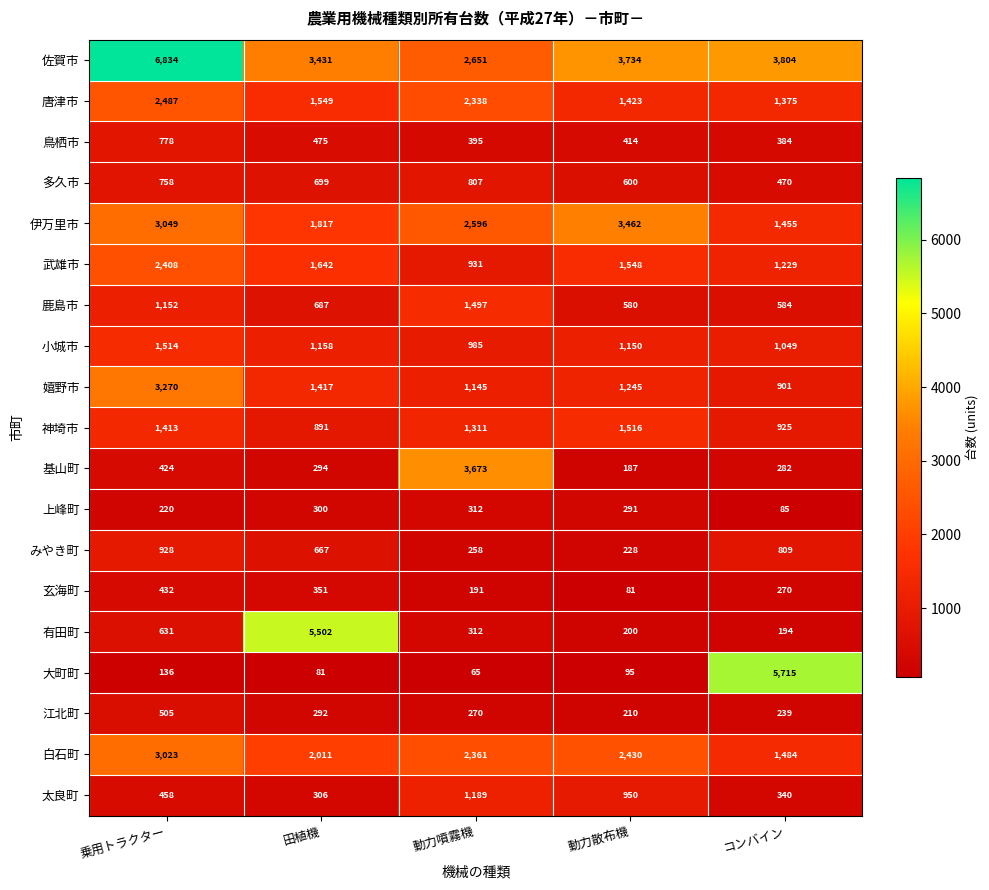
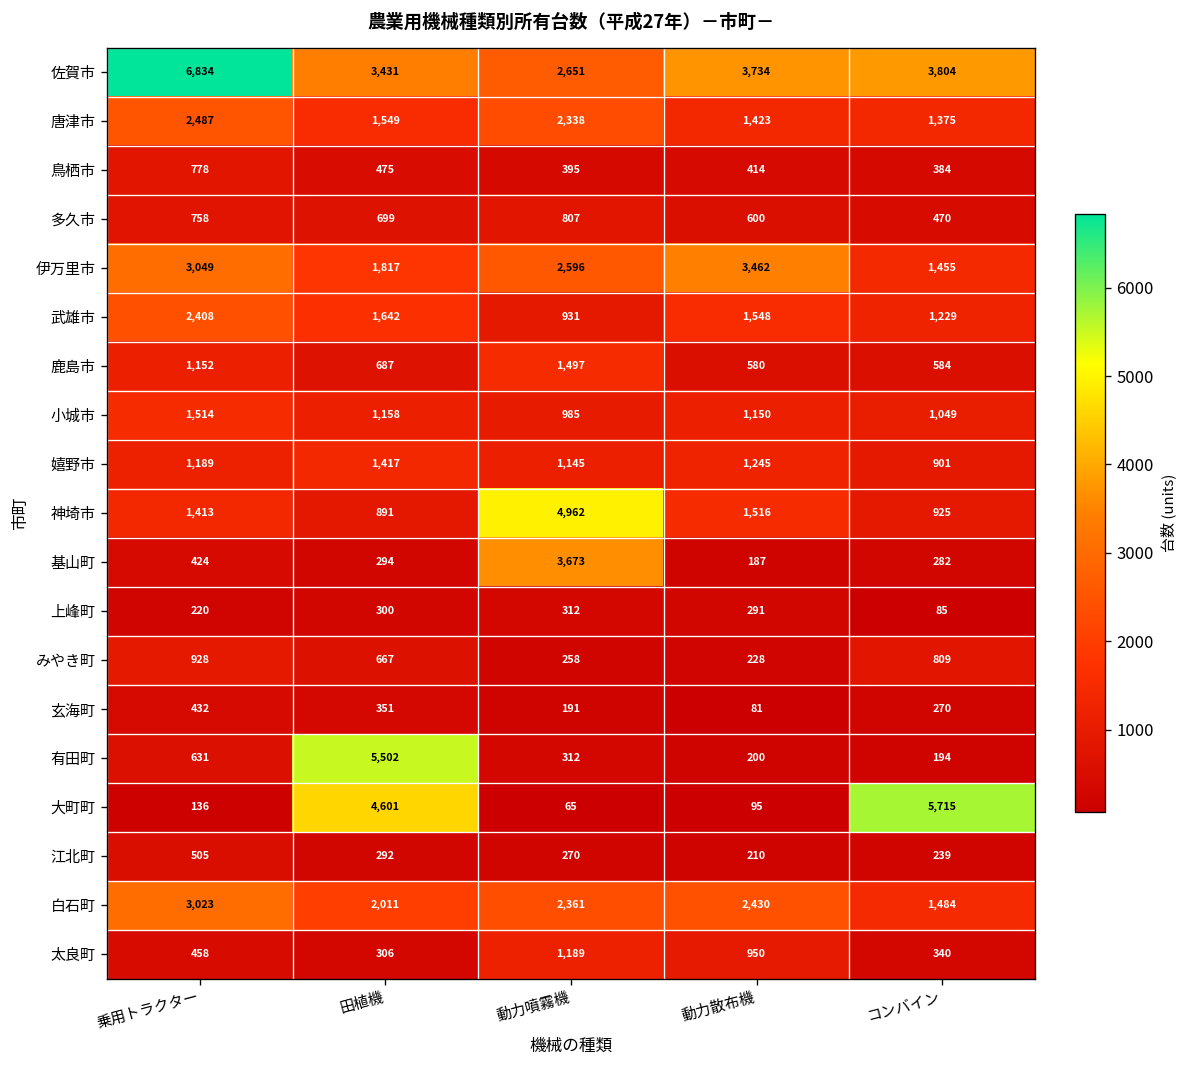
  {
    "佐賀市": {
      "乗用トラクター": "6,834",
      "田植機": "3,431",
      "動力噴霧機": "2,651",
      "動力散布機": "3,734",
      "コンバイン": "3,804"
    },
    "唐津市": {
      "乗用トラクター": "2,487",
      "田植機": "1,549",
      "動力噴霧機": "2,338",
      "動力散布機": "1,423",
      "コンバイン": "1,375"
    },
    "鳥栖市": {
      "乗用トラクター": "778",
      "田植機": "475",
      "動力噴霧機": "395",
      "動力散布機": "414",
      "コンバイン": "384"
    },
    "多久市": {
      "乗用トラクター": "758",
      "田植機": "699",
      "動力噴霧機": "807",
      "動力散布機": "600",
      "コンバイン": "470"
    },
    "伊万里市": {
      "乗用トラクター": "3,049",
      "田植機": "1,817",
      "動力噴霧機": "2,596",
      "動力散布機": "3,462",
      "コンバイン": "1,455"
    },
    "武雄市": {
      "乗用トラクター": "2,408",
      "田植機": "1,642",
      "動力噴霧機": "931",
      "動力散布機": "1,548",
      "コンバイン": "1,229"
    },
    "鹿島市": {
      "乗用トラクター": "1,152",
      "田植機": "687",
      "動力噴霧機": "1,497",
      "動力散布機": "580",
      "コンバイン": "584"
    },
    "小城市": {
      "乗用トラクター": "1,514",
      "田植機": "1,158",
      "動力噴霧機": "985",
      "動力散布機": "1,150",
      "コンバイン": "1,049"
    },
    "嬉野市": {
-     "乗用トラクター": "3,270",
+     "乗用トラクター": "1,189",
      "田植機": "1,417",
      "動力噴霧機": "1,145",
      "動力散布機": "1,245",
      "コンバイン": "901"
    },
    "神埼市": {
      "乗用トラクター": "1,413",
      "田植機": "891",
-     "動力噴霧機": "1,311",
+     "動力噴霧機": "4,962",
      "動力散布機": "1,516",
      "コンバイン": "925"
    },
    "基山町": {
      "乗用トラクター": "424",
      "田植機": "294",
      "動力噴霧機": "3,673",
      "動力散布機": "187",
      "コンバイン": "282"
    },
    "上峰町": {
      "乗用トラクター": "220",
      "田植機": "300",
      "動力噴霧機": "312",
      "動力散布機": "291",
      "コンバイン": "85"
    },
    "みやき町": {
      "乗用トラクター": "928",
      "田植機": "667",
      "動力噴霧機": "258",
      "動力散布機": "228",
      "コンバイン": "809"
    },
    "玄海町": {
      "乗用トラクター": "432",
      "田植機": "351",
      "動力噴霧機": "191",
      "動力散布機": "81",
      "コンバイン": "270"
    },
    "有田町": {
      "乗用トラクター": "631",
      "田植機": "5,502",
      "動力噴霧機": "312",
      "動力散布機": "200",
      "コンバイン": "194"
    },
    "大町町": {
      "乗用トラクター": "136",
-     "田植機": "81",
+     "田植機": "4,601",
      "動力噴霧機": "65",
      "動力散布機": "95",
      "コンバイン": "5,715"
    },
    "江北町": {
      "乗用トラクター": "505",
      "田植機": "292",
      "動力噴霧機": "270",
      "動力散布機": "210",
      "コンバイン": "239"
    },
    "白石町": {
      "乗用トラクター": "3,023",
      "田植機": "2,011",
      "動力噴霧機": "2,361",
      "動力散布機": "2,430",
      "コンバイン": "1,484"
    },
    "太良町": {
      "乗用トラクター": "458",
      "田植機": "306",
      "動力噴霧機": "1,189",
      "動力散布機": "950",
      "コンバイン": "340"
    }
  }
